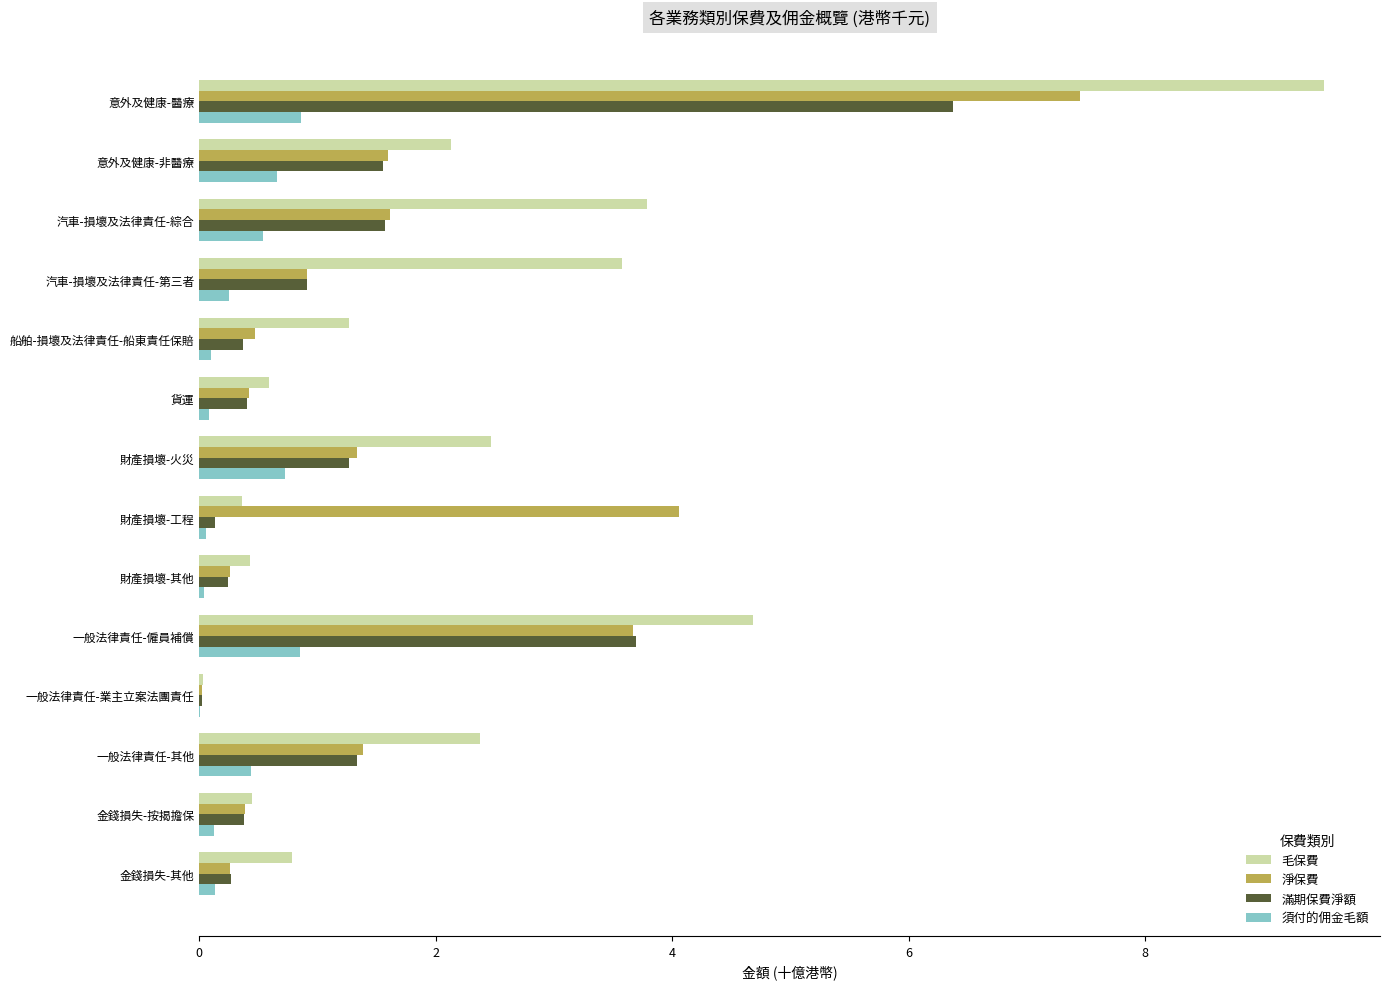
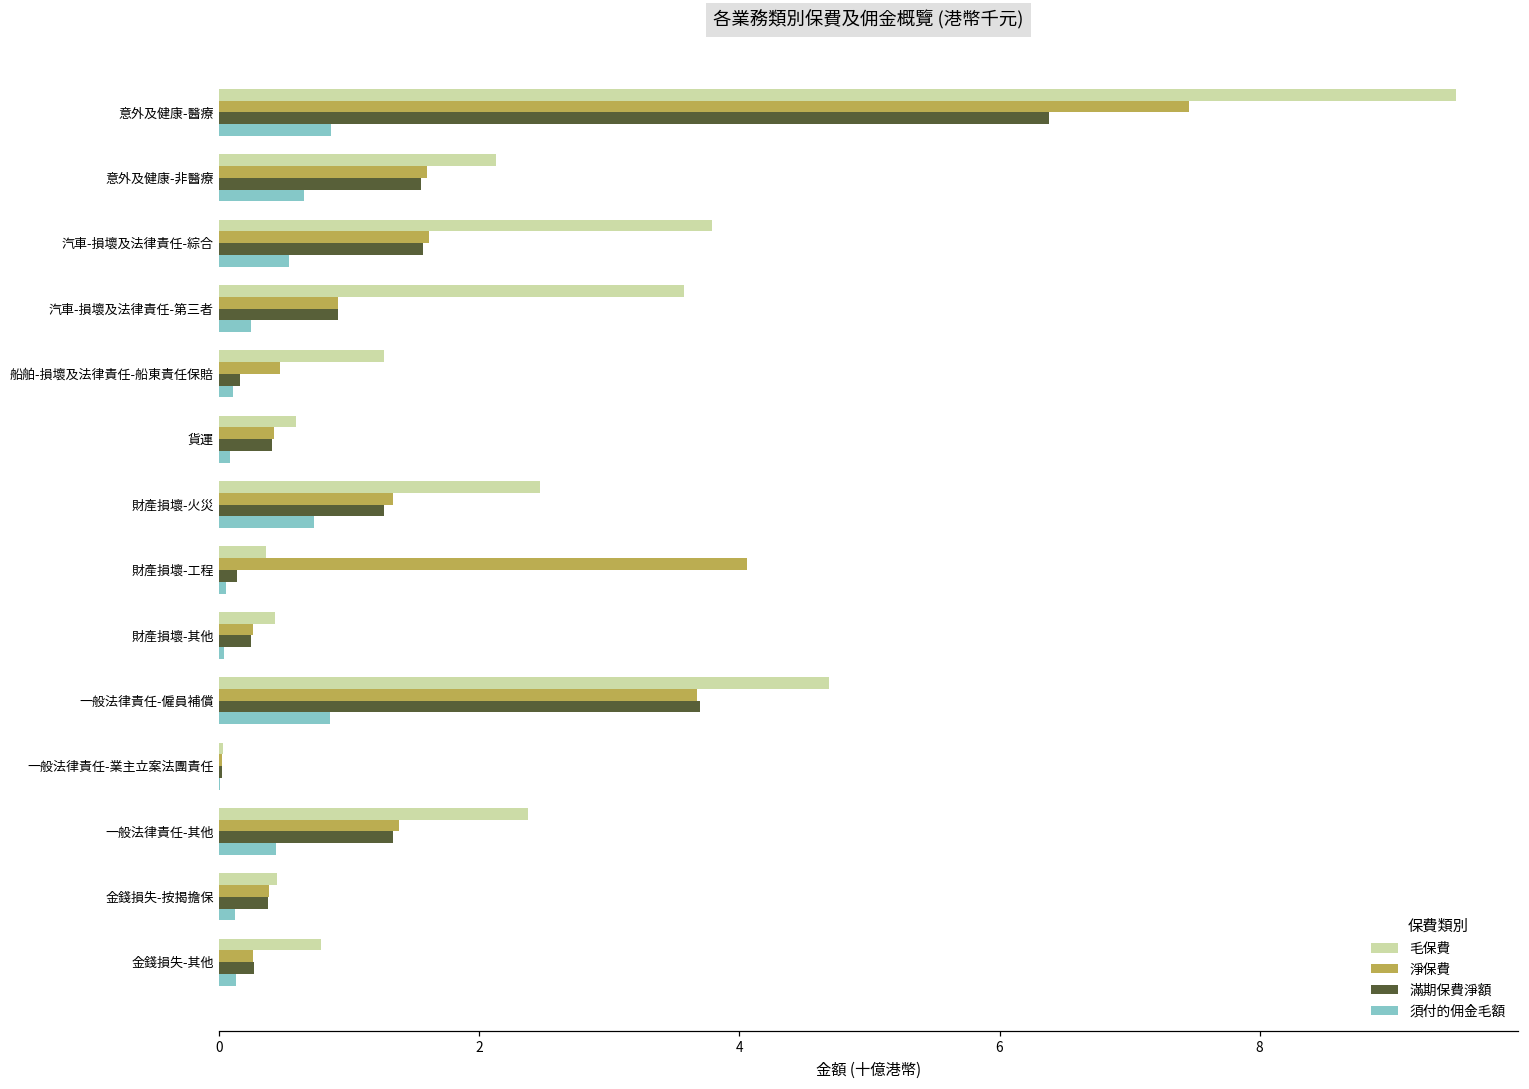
  {
    "毛保費": {
      "意外及健康-醫療": 9.51,
      "意外及健康-非醫療": 2.13,
      "汽車-損壞及法律責任-綜合": 3.79,
      "汽車-損壞及法律責任-第三者": 3.57,
      "船舶-損壞及法律責任-船東責任保賠": 1.27,
      "貨運": 0.59,
      "財產損壞-火災": 2.47,
      "財產損壞-工程": 0.36,
      "財產損壞-其他": 0.43,
      "一般法律責任-僱員補償": 4.69,
      "一般法律責任-業主立案法團責任": 0.03,
      "一般法律責任-其他": 2.37,
      "金錢損失-按揭擔保": 0.45,
      "金錢損失-其他": 0.78
    },
    "淨保費": {
      "意外及健康-醫療": 7.45,
      "意外及健康-非醫療": 1.60,
      "汽車-損壞及法律責任-綜合": 1.61,
      "汽車-損壞及法律責任-第三者": 0.91,
      "船舶-損壞及法律責任-船東責任保賠": 0.47,
      "貨運": 0.42,
      "財產損壞-火災": 1.33,
      "財產損壞-工程": 4.06,
      "財產損壞-其他": 0.26,
      "一般法律責任-僱員補償": 3.67,
      "一般法律責任-其他": 1.38,
      "金錢損失-按揭擔保": 0.38,
      "金錢損失-其他": 0.26
    },
    "滿期保費淨額": {
      "意外及健康-醫療": 6.38,
      "意外及健康-非醫療": 1.55,
      "汽車-損壞及法律責任-綜合": 1.57,
      "汽車-損壞及法律責任-第三者": 0.91,
-     "船舶-損壞及法律責任-船東責任保賠": 0.37,
+     "船舶-損壞及法律責任-船東責任保賠": 0.16,
      "貨運": 0.40,
      "財產損壞-火災": 1.27,
      "財產損壞-工程": 0.13,
      "財產損壞-其他": 0.24,
      "一般法律責任-僱員補償": 3.70,
      "一般法律責任-其他": 1.34,
      "金錢損失-按揭擔保": 0.38,
      "金錢損失-其他": 0.27
    },
    "須付的佣金毛額": {
      "意外及健康-醫療": 0.86,
      "意外及健康-非醫療": 0.65,
      "汽車-損壞及法律責任-綜合": 0.54,
      "汽車-損壞及法律責任-第三者": 0.25,
      "船舶-損壞及法律責任-船東責任保賠": 0.10,
      "貨運": 0.08,
      "財產損壞-火災": 0.73,
      "財產損壞-工程": 0.05,
      "財產損壞-其他": 0.04,
      "一般法律責任-僱員補償": 0.85,
      "一般法律責任-其他": 0.44,
      "金錢損失-按揭擔保": 0.12,
      "金錢損失-其他": 0.13
    }
  }
